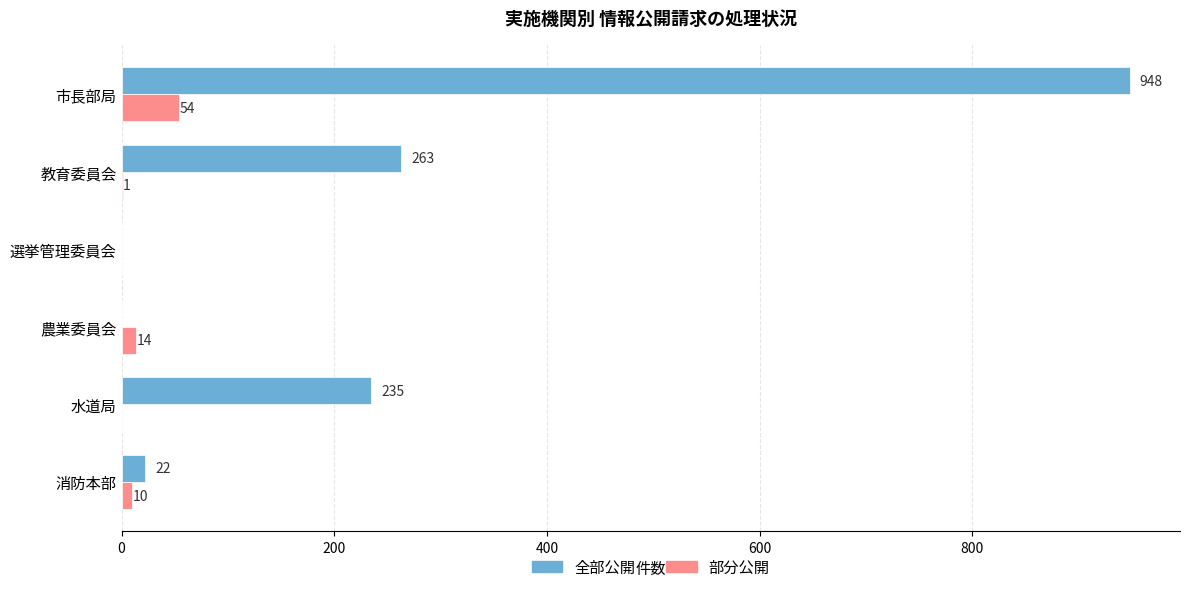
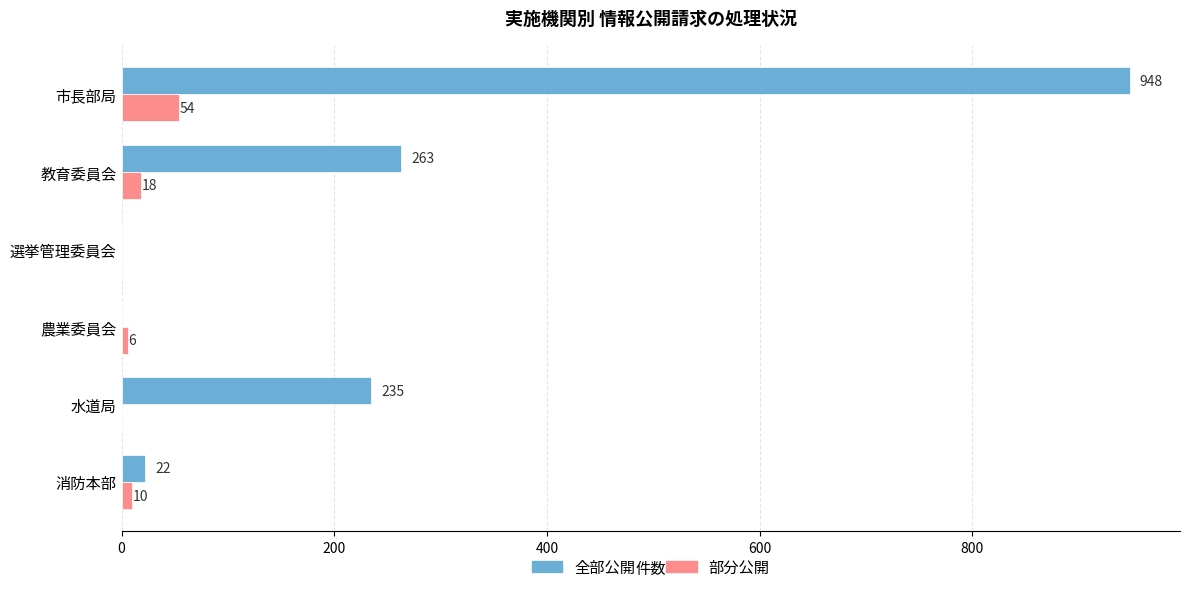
  {
    "全部公開": {
      "市長部局": 948,
      "教育委員会": 263,
      "水道局": 235,
      "消防本部": 22
    },
    "部分公開": {
      "市長部局": 54,
-     "教育委員会": 1,
-     "農業委員会": 14,
+     "教育委員会": 18,
+     "農業委員会": 6,
      "消防本部": 10
    }
  }
